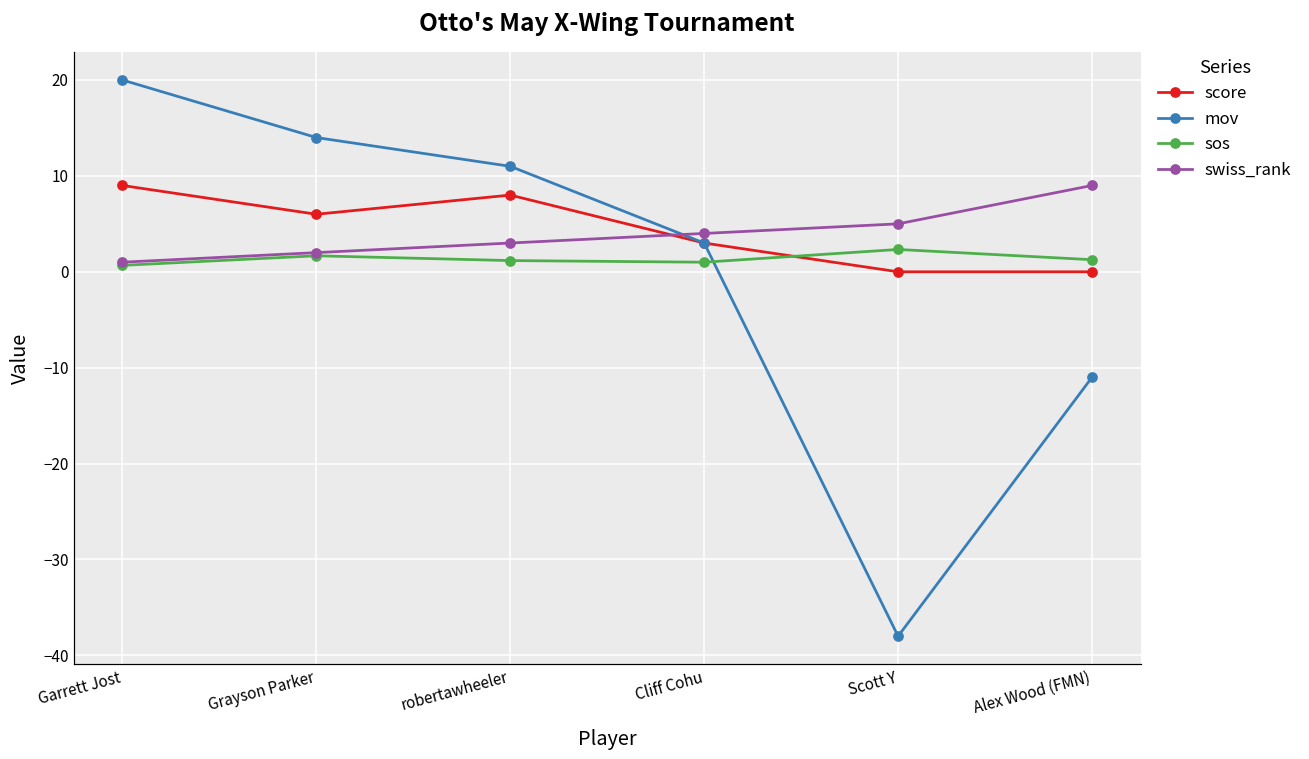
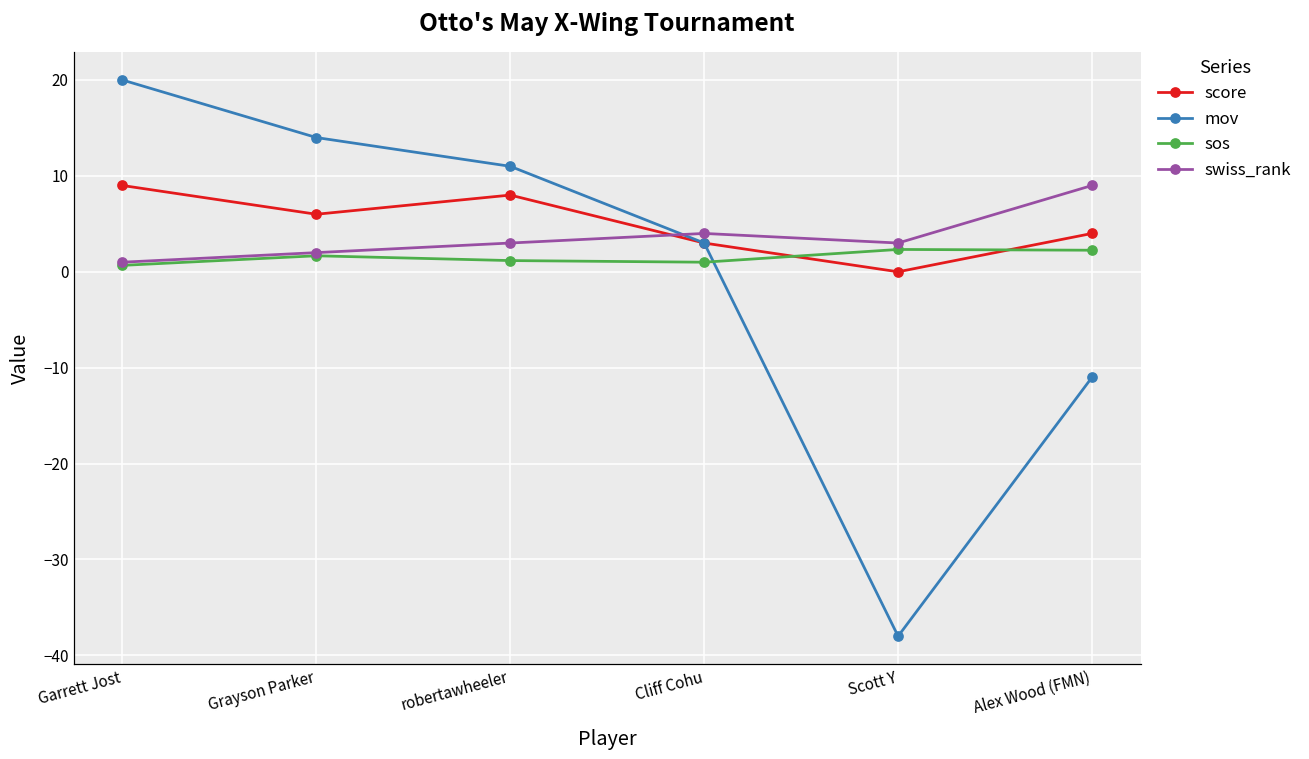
  {
    "score": {
      "Garrett Jost": 9,
      "Grayson Parker": 6,
      "robertawheeler": 8,
      "Scott Y": 0,
-     "Alex Wood (FMN)": 0
+     "Alex Wood (FMN)": 4
    },
    "mov": {
      "Garrett Jost": 20,
      "Grayson Parker": 14,
      "robertawheeler": 11,
      "Scott Y": -38,
      "Alex Wood (FMN)": -11
    },
    "sos": {
      "Garrett Jost": 1,
      "Grayson Parker": 2,
      "robertawheeler": 1,
      "Cliff Cohu": 1,
      "Scott Y": 2,
-     "Alex Wood (FMN)": 1
+     "Alex Wood (FMN)": 2
    },
    "swiss_rank": {
      "Garrett Jost": 1,
      "Grayson Parker": 2,
      "robertawheeler": 3,
      "Cliff Cohu": 4,
-     "Scott Y": 5,
+     "Scott Y": 3,
      "Alex Wood (FMN)": 9
    }
  }
